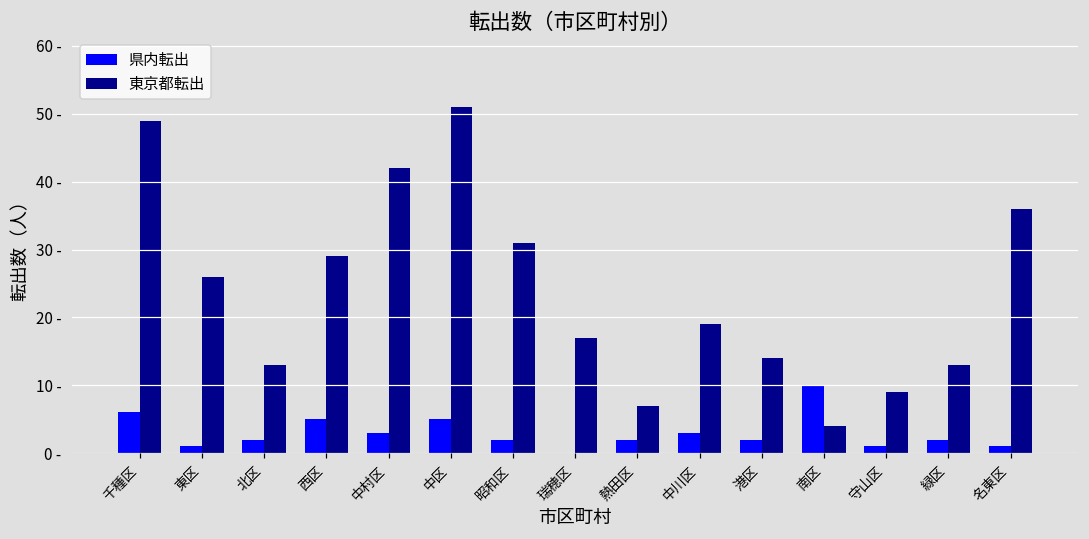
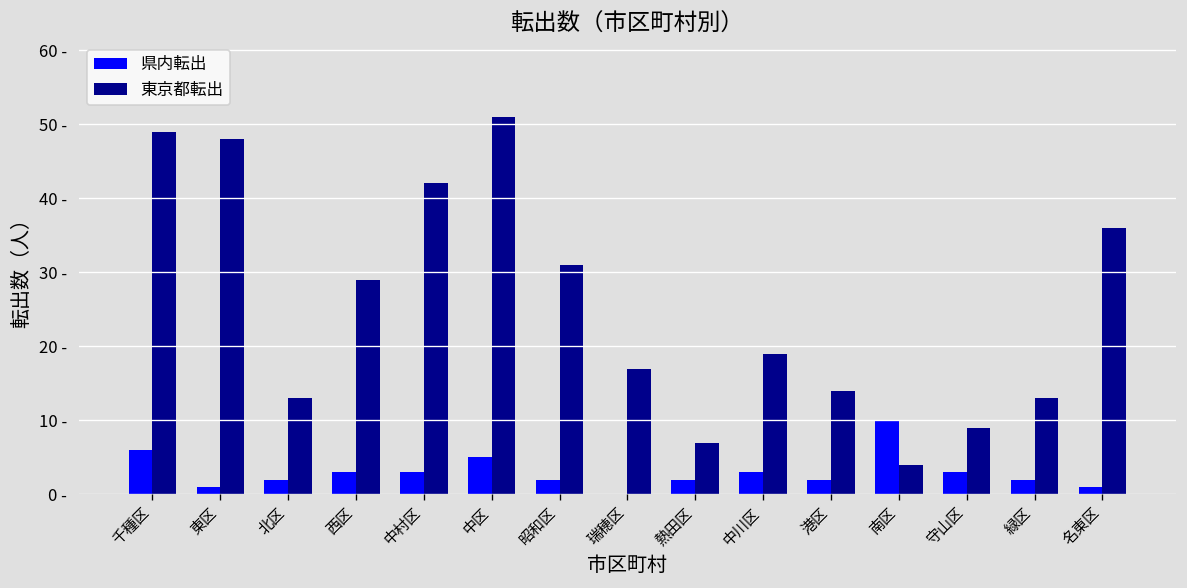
  {
    "県内転出": {
      "千種区": "6 -",
      "東区": "1 -",
      "北区": "2 -",
-     "西区": "5 -",
+     "西区": "3 -",
      "中村区": "3 -",
      "中区": "5 -",
      "昭和区": "2 -",
      "瑞穂区": "0 -",
      "熱田区": "2 -",
      "中川区": "3 -",
      "港区": "2 -",
      "南区": "10 -",
-     "守山区": "1 -",
+     "守山区": "3 -",
      "緑区": "2 -",
      "名東区": "1 -"
    },
    "東京都転出": {
      "千種区": "49 -",
-     "東区": "26 -",
+     "東区": "48 -",
      "北区": "13 -",
      "西区": "29 -",
      "中村区": "42 -",
      "中区": "51 -",
      "昭和区": "31 -",
      "瑞穂区": "17 -",
      "熱田区": "7 -",
      "中川区": "19 -",
      "港区": "14 -",
      "南区": "4 -",
      "守山区": "9 -",
      "緑区": "13 -",
      "名東区": "36 -"
    }
  }
